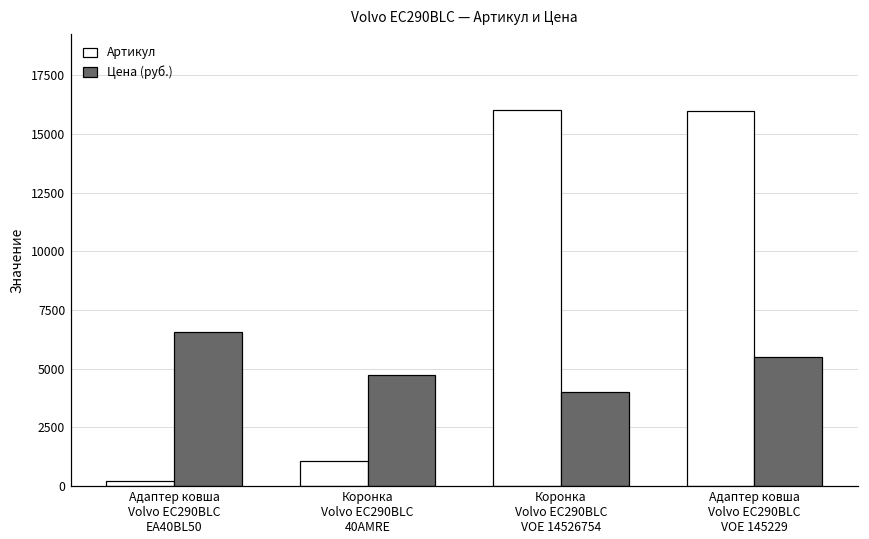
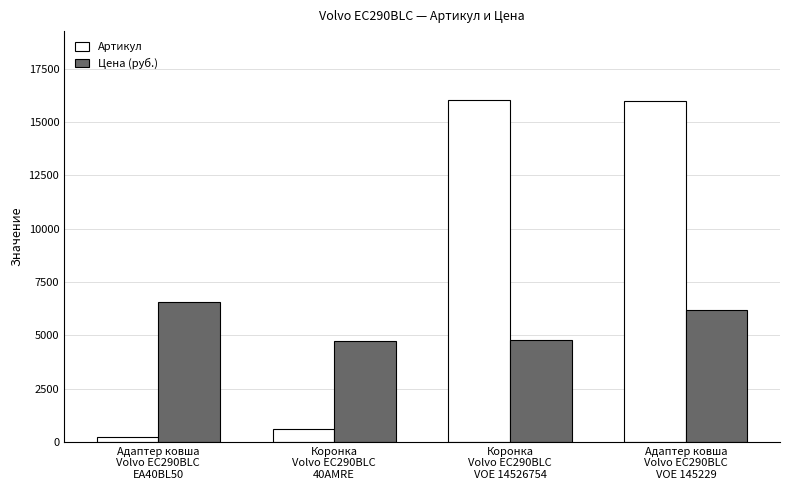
  {
    "Артикул": {
      "Адаптер ковша Volvo EC290BLC EA40BL50": 200,
-     "Коронка Volvo EC290BLC 40AMRE": 1100,
+     "Коронка Volvo EC290BLC 40AMRE": 600,
      "Коронка Volvo EC290BLC VOE 14526754": 16000,
      "Адаптер ковша Volvo EC290BLC VOE 145229": 16000
    },
    "Цена (руб.)": {
      "Адаптер ковша Volvo EC290BLC EA40BL50": 6600,
      "Коронка Volvo EC290BLC 40AMRE": 4700,
-     "Коронка Volvo EC290BLC VOE 14526754": 4000,
-     "Адаптер ковша Volvo EC290BLC VOE 145229": 5500
+     "Коронка Volvo EC290BLC VOE 14526754": 4800,
+     "Адаптер ковша Volvo EC290BLC VOE 145229": 6200
    }
  }
